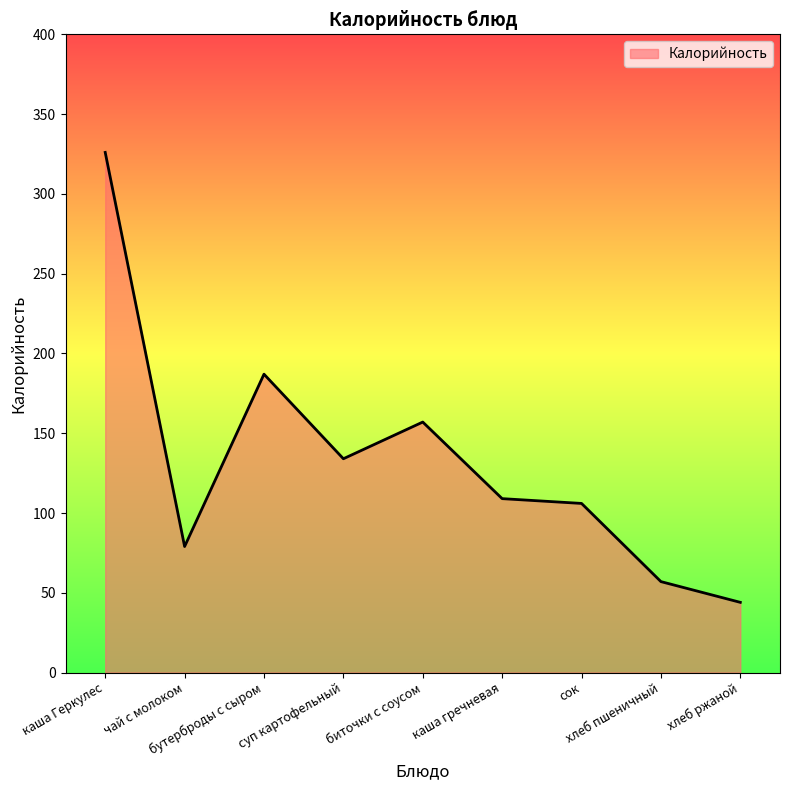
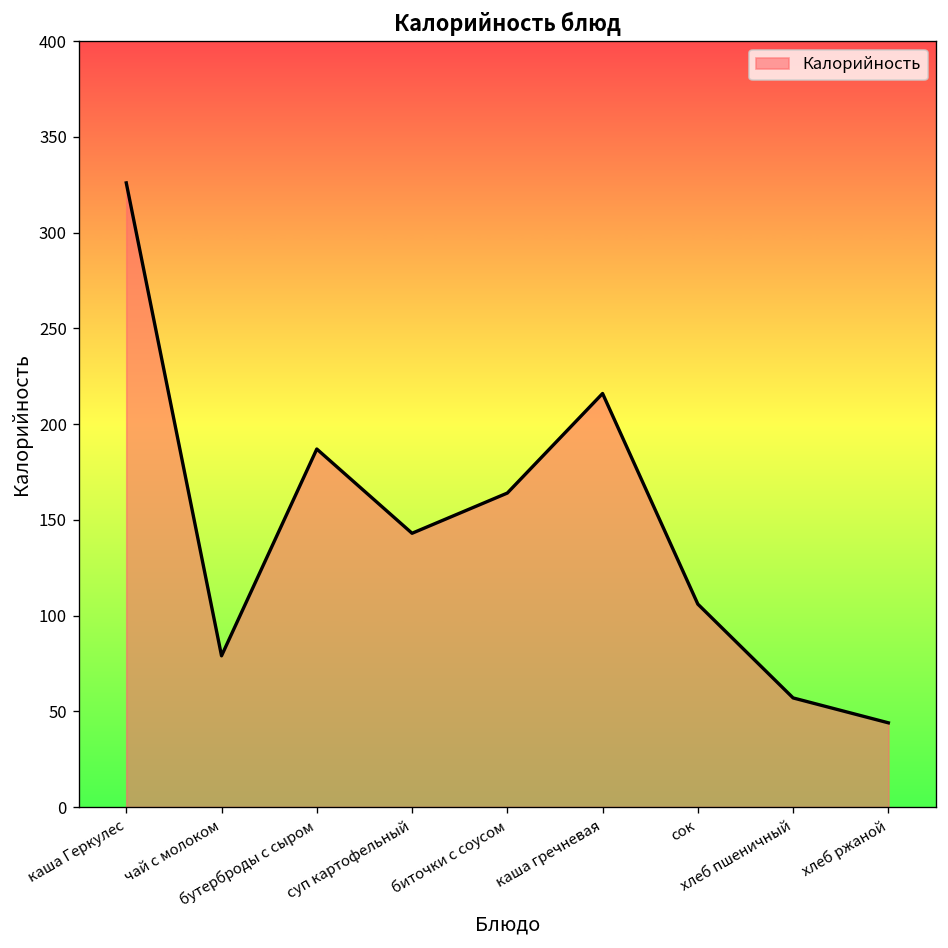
  {
    "каша Геркулес": 326,
    "чай с молоком": 79,
    "бутерброды с сыром": 187,
-   "суп картофельный": 134,
-   "биточки с соусом": 157,
-   "каша гречневая": 109,
+   "суп картофельный": 143,
+   "биточки с соусом": 164,
+   "каша гречневая": 216,
    "сок": 106,
    "хлеб пшеничный": 57,
    "хлеб ржаной": 44
  }
